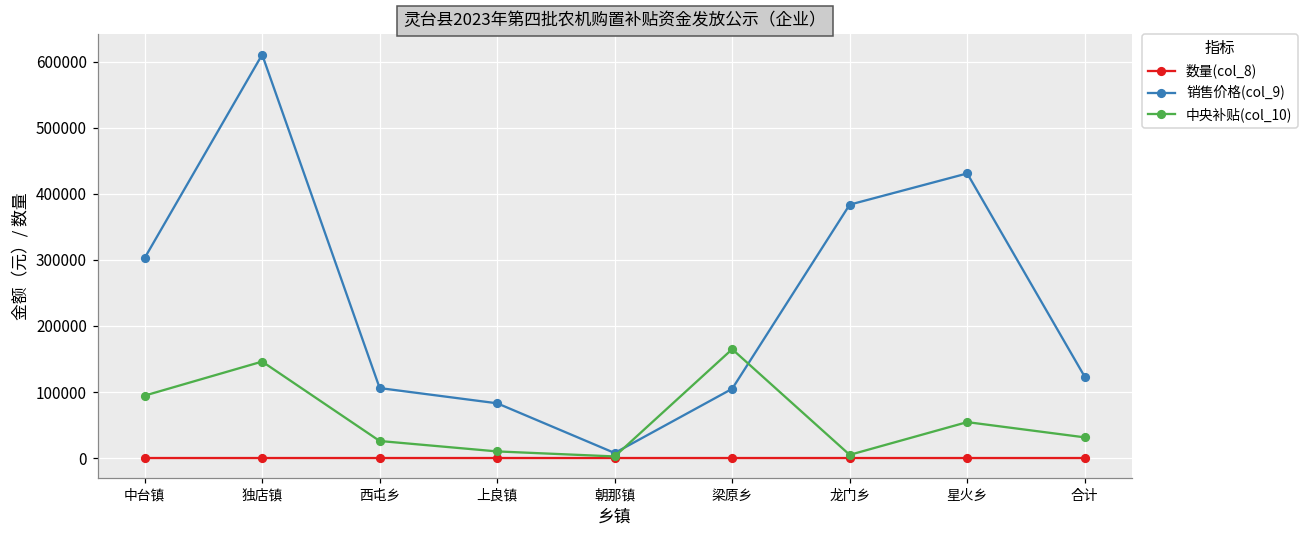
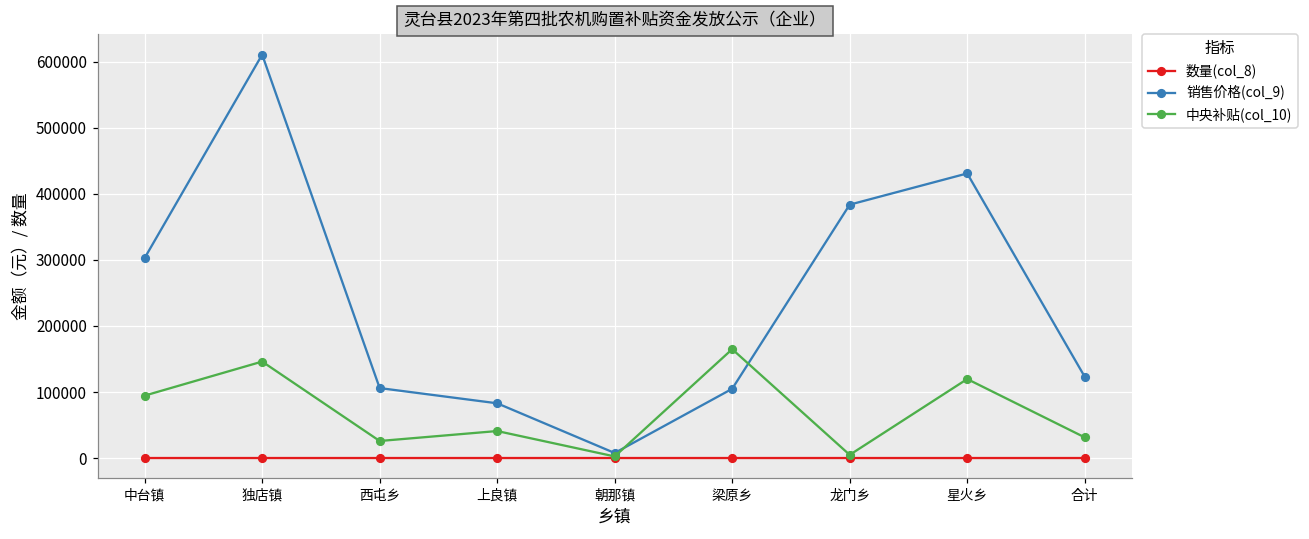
  {
    "数量(col_8)": {
      "中台镇": 0,
      "独店镇": 0,
      "西屯乡": 0,
      "上良镇": 0,
      "梁原乡": 0,
      "龙门乡": 0,
      "星火乡": 0,
      "合计": 0
    },
    "销售价格(col_9)": {
      "中台镇": 300000,
      "独店镇": 610000,
      "西屯乡": 110000,
      "上良镇": 80000,
      "朝那镇": 10000,
      "梁原乡": 100000,
      "龙门乡": 380000,
      "星火乡": 430000,
      "合计": 120000
    },
    "中央补贴(col_10)": {
      "中台镇": 90000,
      "独店镇": 150000,
      "西屯乡": 30000,
-     "上良镇": 10000,
+     "上良镇": 40000,
      "梁原乡": 160000,
      "龙门乡": 0,
-     "星火乡": 50000,
+     "星火乡": 120000,
      "合计": 30000
    }
  }
